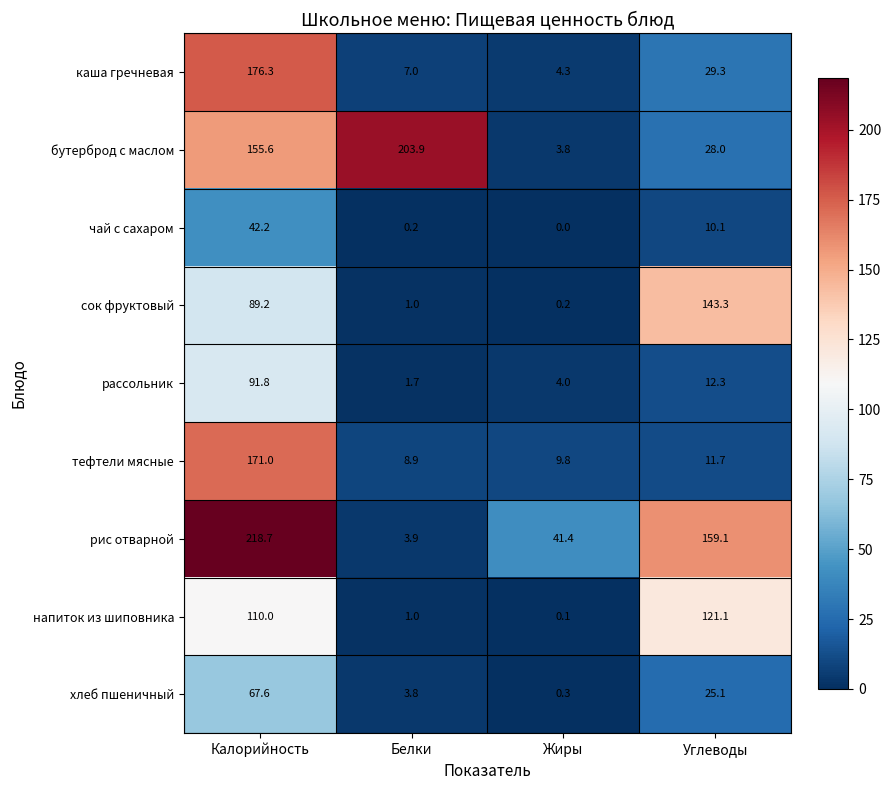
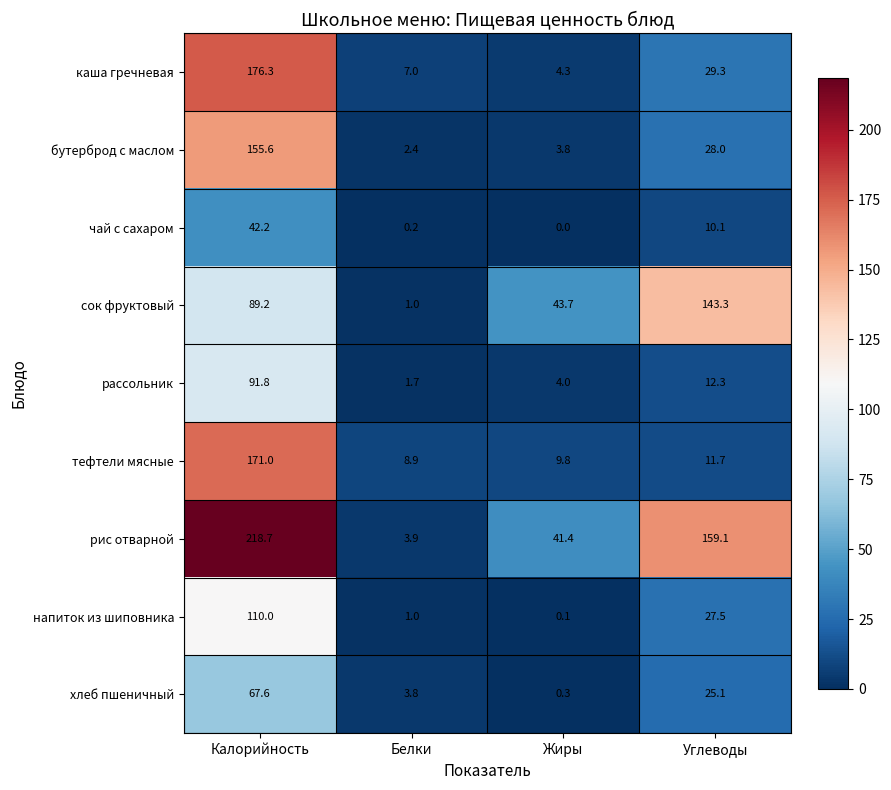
  {
    "каша гречневая": {
      "Калорийность": 176.3,
      "Белки": 7.0,
      "Жиры": 4.3,
      "Углеводы": 29.3
    },
    "бутерброд с маслом": {
      "Калорийность": 155.6,
-     "Белки": 203.9,
+     "Белки": 2.4,
      "Жиры": 3.8,
      "Углеводы": 28.0
    },
    "чай с сахаром": {
      "Калорийность": 42.2,
      "Белки": 0.2,
      "Жиры": 0.0,
      "Углеводы": 10.1
    },
    "сок фруктовый": {
      "Калорийность": 89.2,
      "Белки": 1.0,
-     "Жиры": 0.2,
+     "Жиры": 43.7,
      "Углеводы": 143.3
    },
    "рассольник": {
      "Калорийность": 91.8,
      "Белки": 1.7,
      "Жиры": 4.0,
      "Углеводы": 12.3
    },
    "тефтели мясные": {
      "Калорийность": 171.0,
      "Белки": 8.9,
      "Жиры": 9.8,
      "Углеводы": 11.7
    },
    "рис отварной": {
      "Калорийность": 218.7,
      "Белки": 3.9,
      "Жиры": 41.4,
      "Углеводы": 159.1
    },
    "напиток из шиповника": {
      "Калорийность": 110.0,
      "Белки": 1.0,
      "Жиры": 0.1,
-     "Углеводы": 121.1
+     "Углеводы": 27.5
    },
    "хлеб пшеничный": {
      "Калорийность": 67.6,
      "Белки": 3.8,
      "Жиры": 0.3,
      "Углеводы": 25.1
    }
  }
